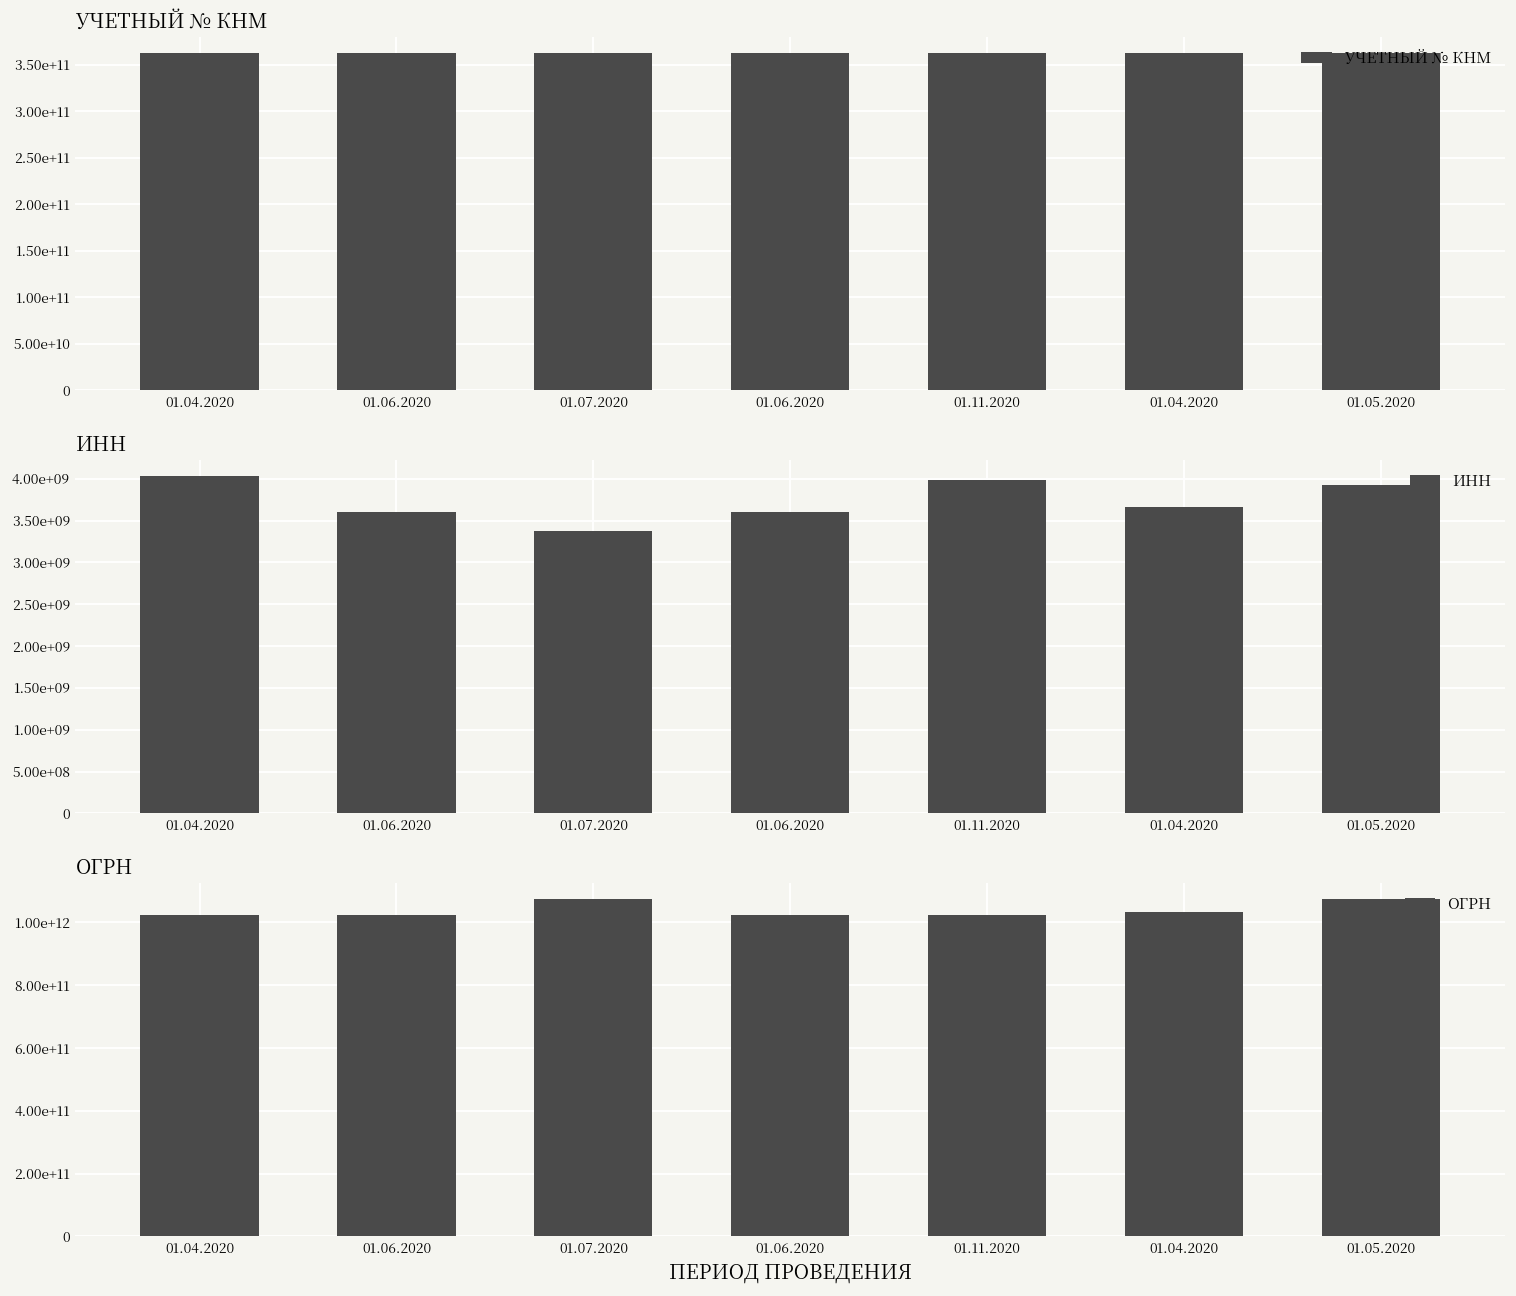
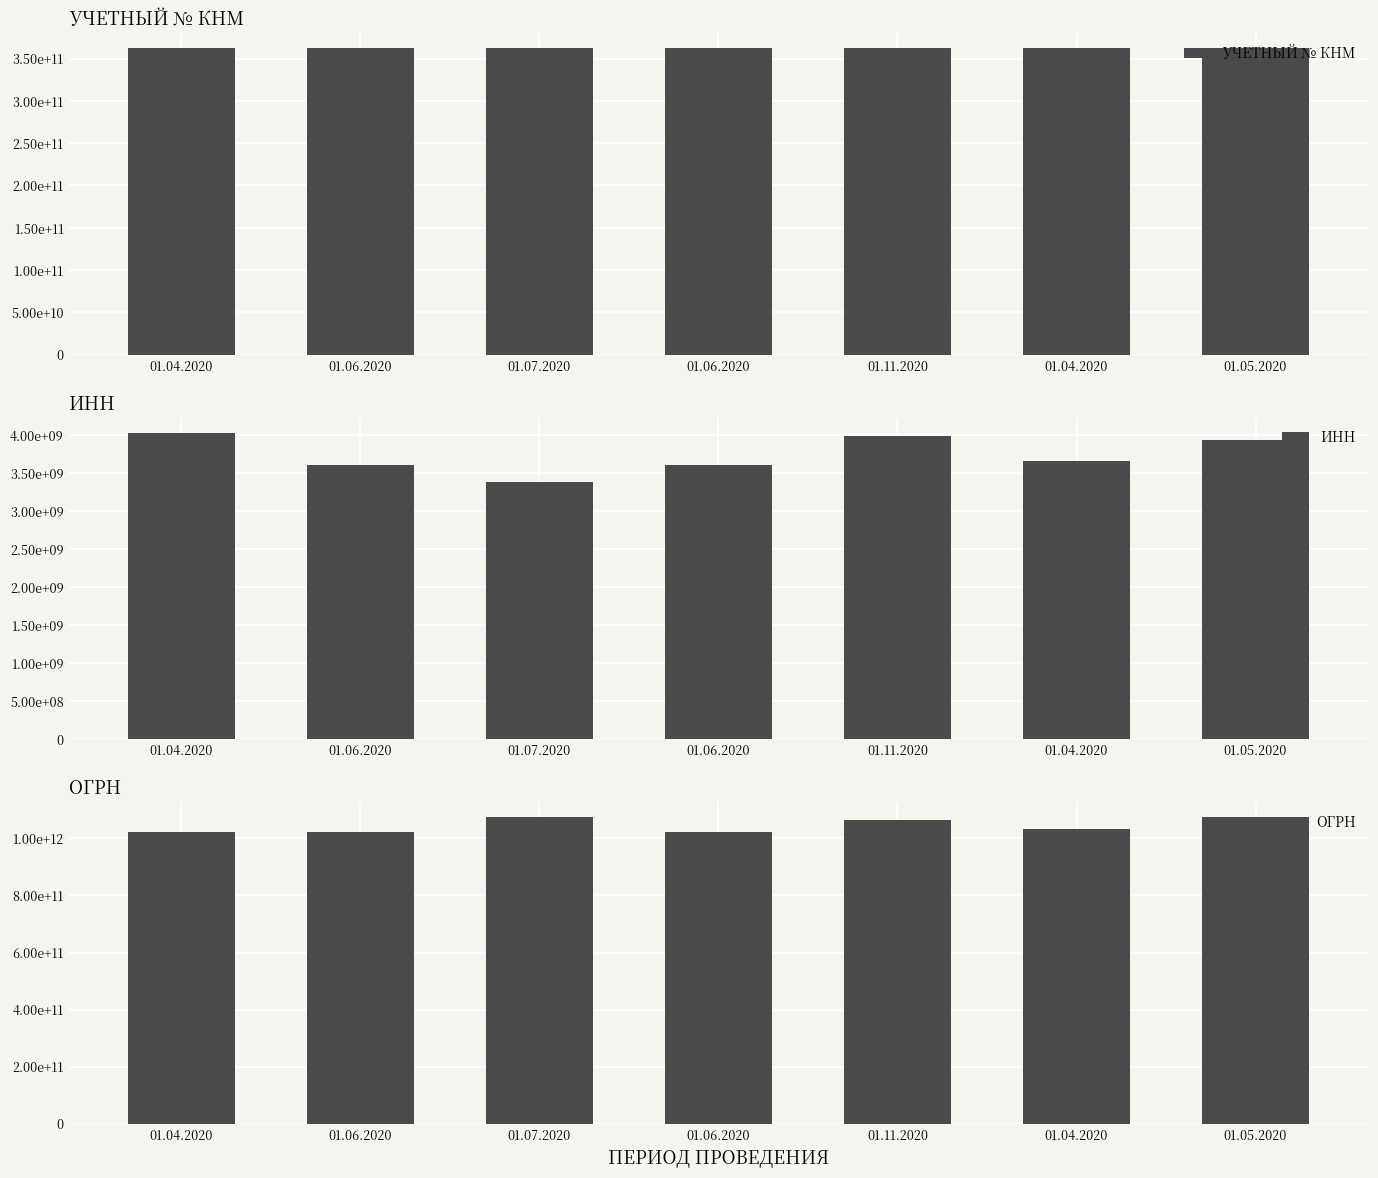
  {
    "УЧЕТНЫЙ № КНМ": {
      "01.07.2020": 360000000000,
      "01.11.2020": 360000000000,
      "01.05.2020": 360000000000
    },
    "ИНН": {
      "01.07.2020": 3400000000,
      "01.11.2020": 4000000000,
      "01.05.2020": 3900000000
    },
    "ОГРН": {
      "01.07.2020": 1070000000000,
-     "01.11.2020": 1020000000000,
+     "01.11.2020": 1070000000000,
      "01.05.2020": 1070000000000
    }
  }
